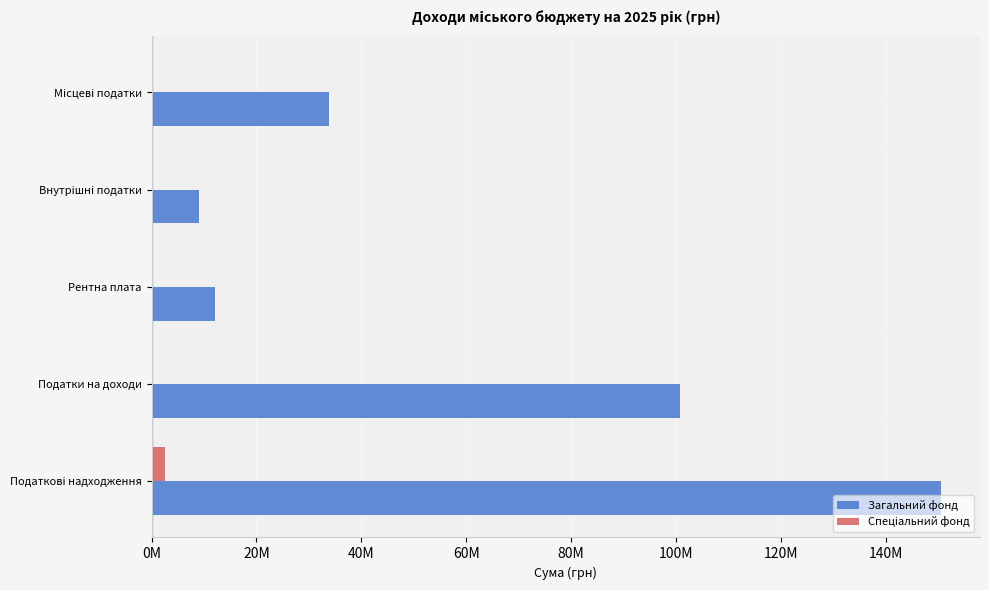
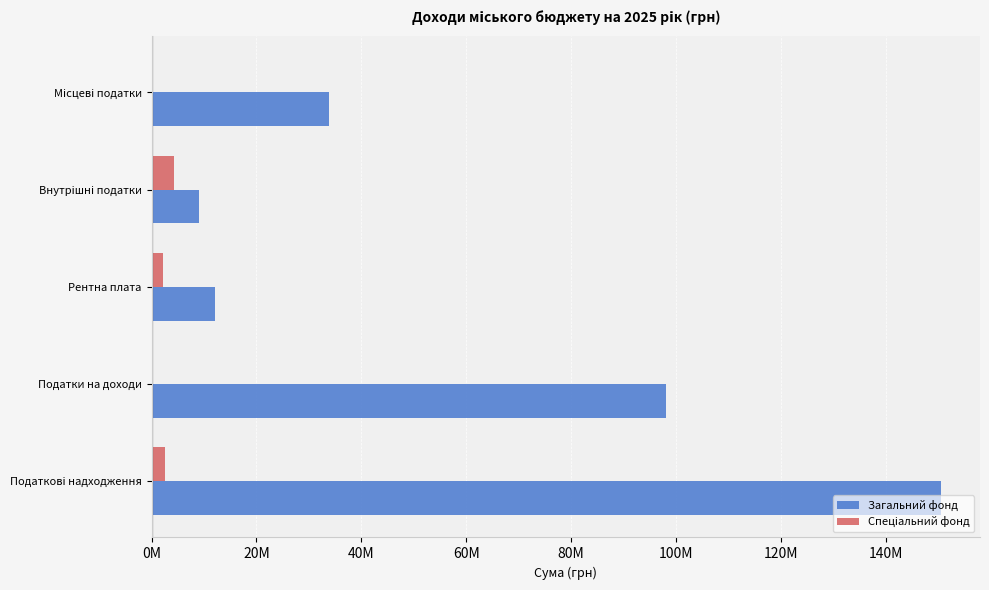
  {
    "Загальний фонд": {
      "Місцеві податки": 34000000,
      "Внутрішні податки": 9000000,
      "Рентна плата": 12000000,
-     "Податки на доходи": 101000000
+     "Податки на доходи": 98000000
    },
    "Спеціальний фонд": {
      "Місцеві податки": 0,
-     "Внутрішні податки": 0,
-     "Рентна плата": 0,
+     "Внутрішні податки": 4000000,
+     "Рентна плата": 2000000,
      "Податки на доходи": 0,
      "Податкові надходження": 3000000
    }
  }
